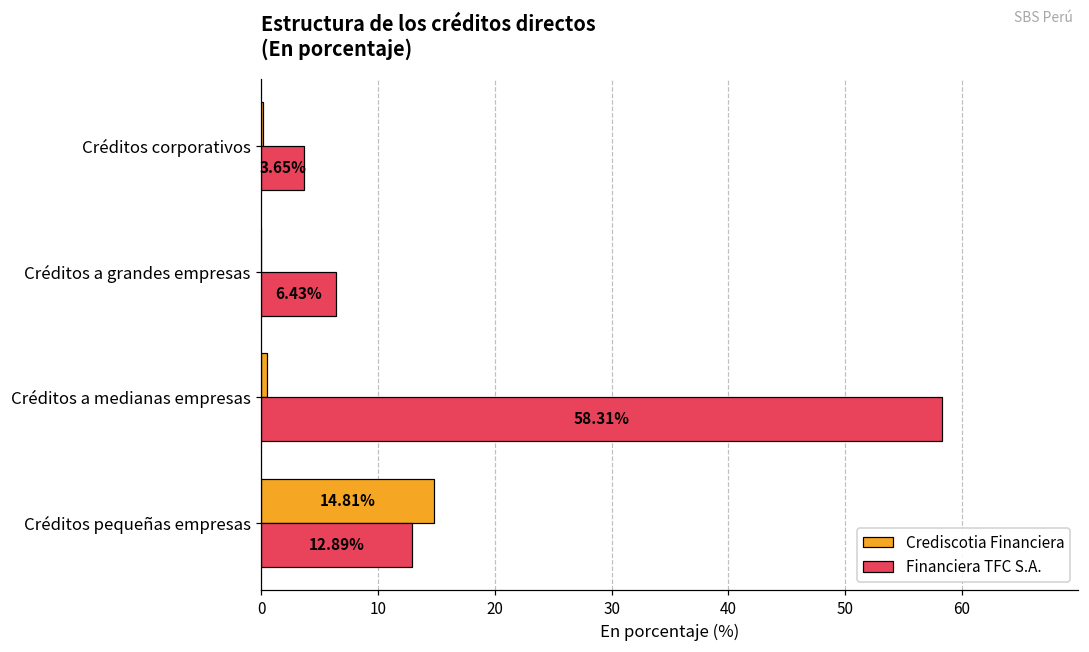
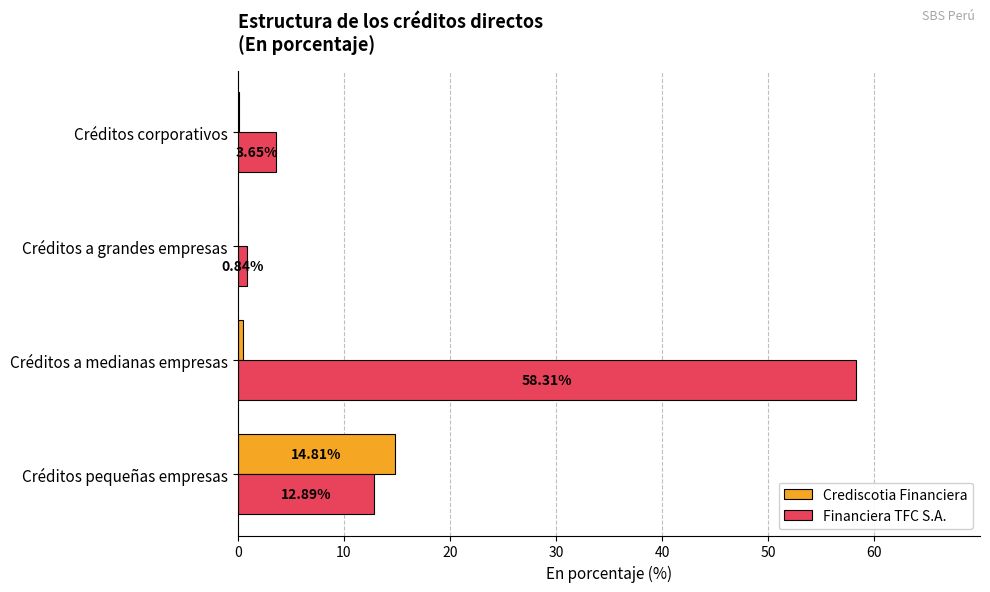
  {
    "Crediscotia Financiera": {
      "Créditos pequeñas empresas": "14.81%"
    },
    "Financiera TFC S.A.": {
      "Créditos corporativos": "3.65%",
-     "Créditos a grandes empresas": "6.43%",
+     "Créditos a grandes empresas": "0.84%",
      "Créditos a medianas empresas": "58.31%",
      "Créditos pequeñas empresas": "12.89%"
    }
  }
